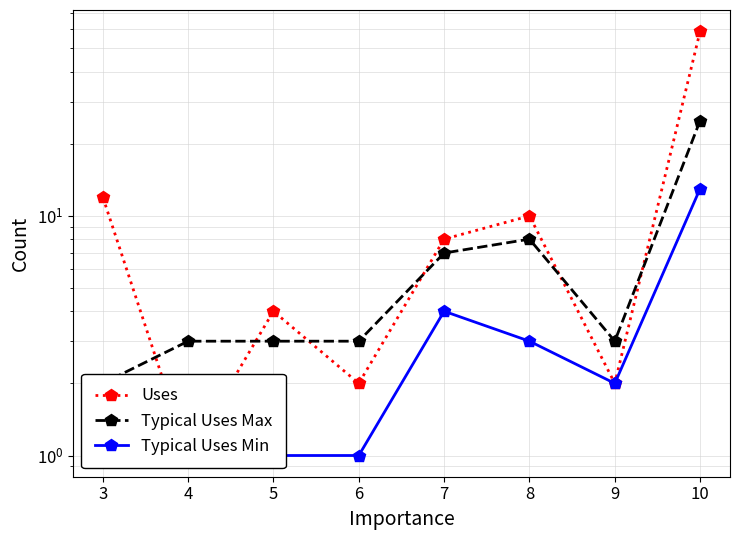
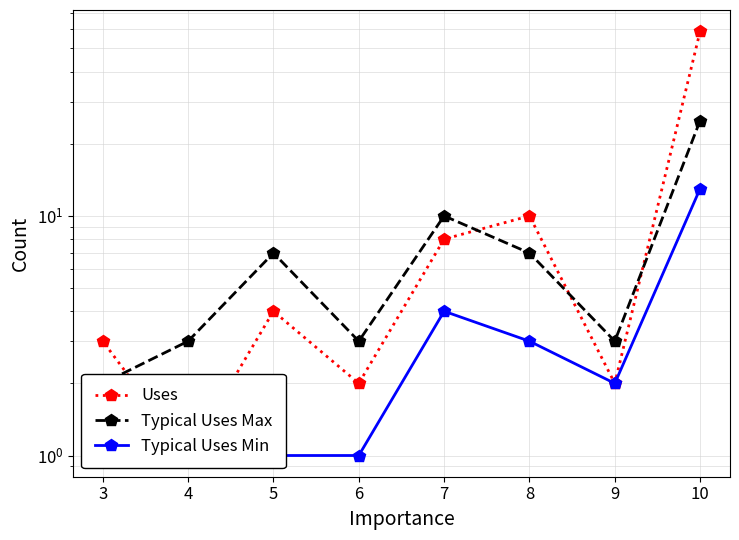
  {
    "Uses": {
-     "3": 12,
+     "3": 3,
      "5": 4,
      "6": 2,
      "7": 8,
      "8": 10,
      "10": 59
    },
    "Typical Uses Max": {
      "4": 3,
-     "5": 3,
+     "5": 7,
      "6": 3,
-     "7": 7,
-     "8": 8,
+     "7": 10,
+     "8": 7,
      "9": 3,
      "10": 25
    },
    "Typical Uses Min": {
      "6": 1,
      "7": 4,
      "8": 3,
      "10": 13
    }
  }
